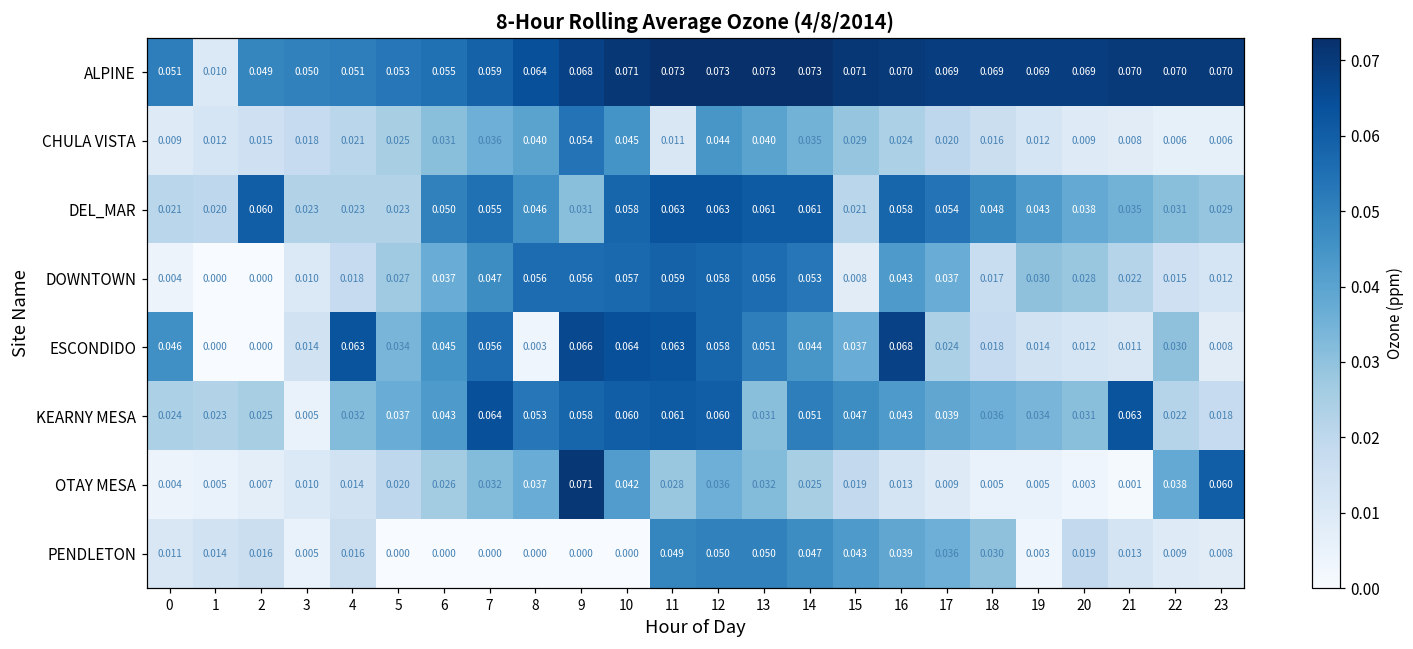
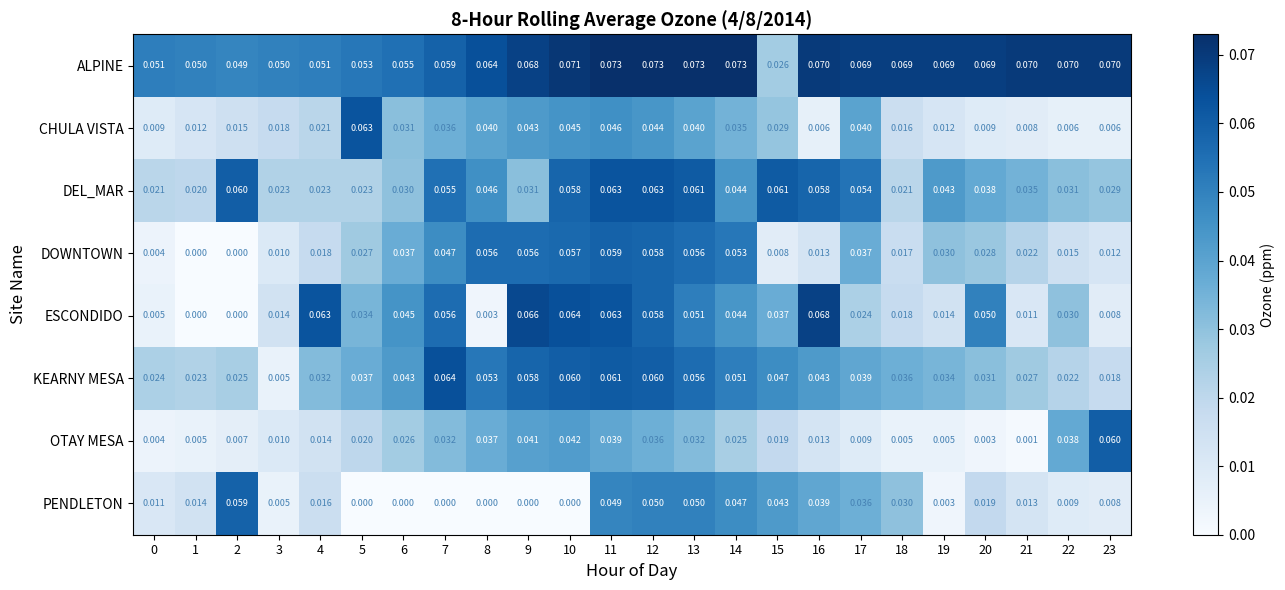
  {
    "ALPINE": {
      "0": 0.051,
-     "1": 0.010,
+     "1": 0.050,
      "2": 0.049,
      "3": 0.050,
      "4": 0.051,
      "5": 0.053,
      "6": 0.055,
      "7": 0.059,
      "8": 0.064,
      "9": 0.068,
      "10": 0.071,
      "11": 0.073,
      "12": 0.073,
      "13": 0.073,
      "14": 0.073,
-     "15": 0.071,
+     "15": 0.026,
      "16": 0.070,
      "17": 0.069,
      "18": 0.069,
      "19": 0.069,
      "20": 0.069,
      "21": 0.070,
      "22": 0.070,
      "23": 0.070
    },
    "CHULA VISTA": {
      "0": 0.009,
      "1": 0.012,
      "2": 0.015,
      "3": 0.018,
      "4": 0.021,
-     "5": 0.025,
+     "5": 0.063,
      "6": 0.031,
      "8": 0.040,
-     "9": 0.054,
+     "9": 0.043,
      "10": 0.045,
-     "11": 0.011,
+     "11": 0.046,
      "12": 0.044,
      "13": 0.040,
      "14": 0.035,
      "15": 0.029,
-     "16": 0.024,
-     "17": 0.020,
+     "16": 0.006,
+     "17": 0.040,
      "18": 0.016,
      "19": 0.012,
      "20": 0.009,
      "21": 0.008,
      "22": 0.006,
      "23": 0.006
    },
    "DEL_MAR": {
      "0": 0.021,
      "1": 0.020,
      "2": 0.060,
      "3": 0.023,
      "4": 0.023,
      "5": 0.023,
-     "6": 0.050,
+     "6": 0.030,
      "7": 0.055,
      "8": 0.046,
      "9": 0.031,
      "10": 0.058,
      "11": 0.063,
      "12": 0.063,
      "13": 0.061,
-     "14": 0.061,
-     "15": 0.021,
+     "14": 0.044,
+     "15": 0.061,
      "16": 0.058,
      "17": 0.054,
-     "18": 0.048,
+     "18": 0.021,
      "19": 0.043,
      "20": 0.038,
      "21": 0.035,
      "22": 0.031,
      "23": 0.029
    },
    "DOWNTOWN": {
      "0": 0.004,
      "1": 0.000,
      "2": 0.000,
      "3": 0.010,
      "4": 0.018,
      "5": 0.027,
      "6": 0.037,
      "7": 0.047,
      "8": 0.056,
      "9": 0.056,
      "10": 0.057,
      "11": 0.059,
      "12": 0.058,
      "13": 0.056,
      "14": 0.053,
      "15": 0.008,
-     "16": 0.043,
+     "16": 0.013,
      "17": 0.037,
      "18": 0.017,
      "19": 0.030,
      "20": 0.028,
      "21": 0.022,
      "22": 0.015,
      "23": 0.012
    },
    "ESCONDIDO": {
-     "0": 0.046,
+     "0": 0.005,
      "1": 0.000,
      "2": 0.000,
      "3": 0.014,
      "4": 0.063,
      "5": 0.034,
      "6": 0.045,
      "7": 0.056,
      "8": 0.003,
      "9": 0.066,
      "10": 0.064,
      "11": 0.063,
      "12": 0.058,
      "13": 0.051,
      "14": 0.044,
      "15": 0.037,
      "16": 0.068,
      "17": 0.024,
      "18": 0.018,
      "19": 0.014,
-     "20": 0.012,
+     "20": 0.050,
      "21": 0.011,
      "22": 0.030,
      "23": 0.008
    },
    "KEARNY MESA": {
      "0": 0.024,
      "1": 0.023,
      "2": 0.025,
      "3": 0.005,
      "4": 0.032,
      "5": 0.037,
      "6": 0.043,
      "7": 0.064,
      "8": 0.053,
      "9": 0.058,
      "10": 0.060,
      "11": 0.061,
      "12": 0.060,
-     "13": 0.031,
+     "13": 0.056,
      "14": 0.051,
      "15": 0.047,
      "16": 0.043,
      "17": 0.039,
      "19": 0.034,
      "20": 0.031,
-     "21": 0.063,
+     "21": 0.027,
      "22": 0.022,
      "23": 0.018
    },
    "OTAY MESA": {
      "0": 0.004,
      "1": 0.005,
      "2": 0.007,
      "3": 0.010,
      "4": 0.014,
      "5": 0.020,
      "6": 0.026,
      "7": 0.032,
      "8": 0.037,
-     "9": 0.071,
+     "9": 0.041,
      "10": 0.042,
-     "11": 0.028,
+     "11": 0.039,
      "13": 0.032,
      "14": 0.025,
      "15": 0.019,
      "16": 0.013,
      "17": 0.009,
      "18": 0.005,
      "19": 0.005,
      "20": 0.003,
      "21": 0.001,
      "22": 0.038,
      "23": 0.060
    },
    "PENDLETON": {
      "0": 0.011,
      "1": 0.014,
-     "2": 0.016,
+     "2": 0.059,
      "3": 0.005,
      "4": 0.016,
      "5": 0.000,
      "6": 0.000,
      "7": 0.000,
      "8": 0.000,
      "9": 0.000,
      "10": 0.000,
      "11": 0.049,
      "12": 0.050,
      "13": 0.050,
      "14": 0.047,
      "15": 0.043,
      "16": 0.039,
      "18": 0.030,
      "19": 0.003,
      "20": 0.019,
      "21": 0.013,
      "22": 0.009,
      "23": 0.008
    }
  }
